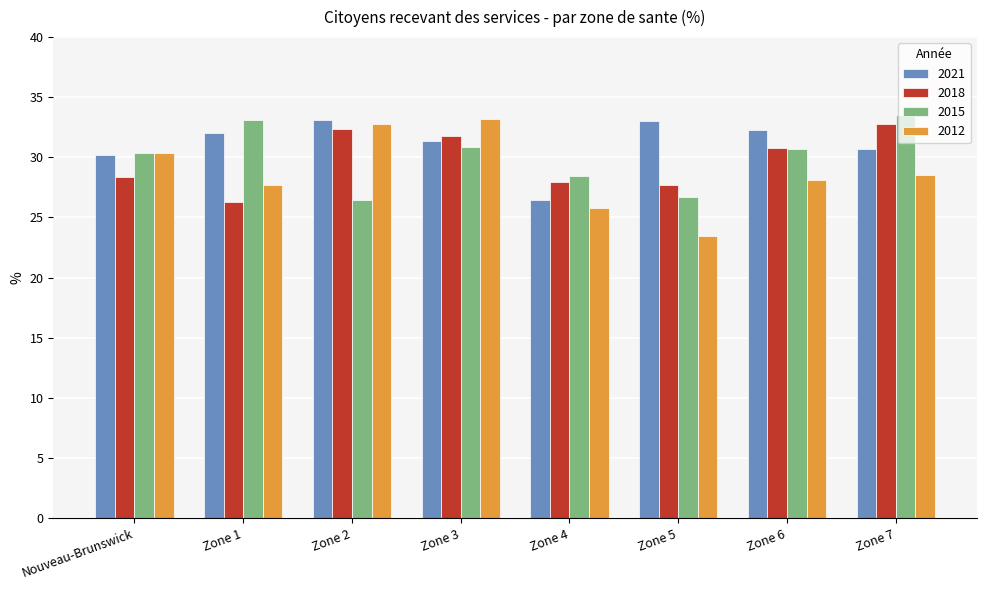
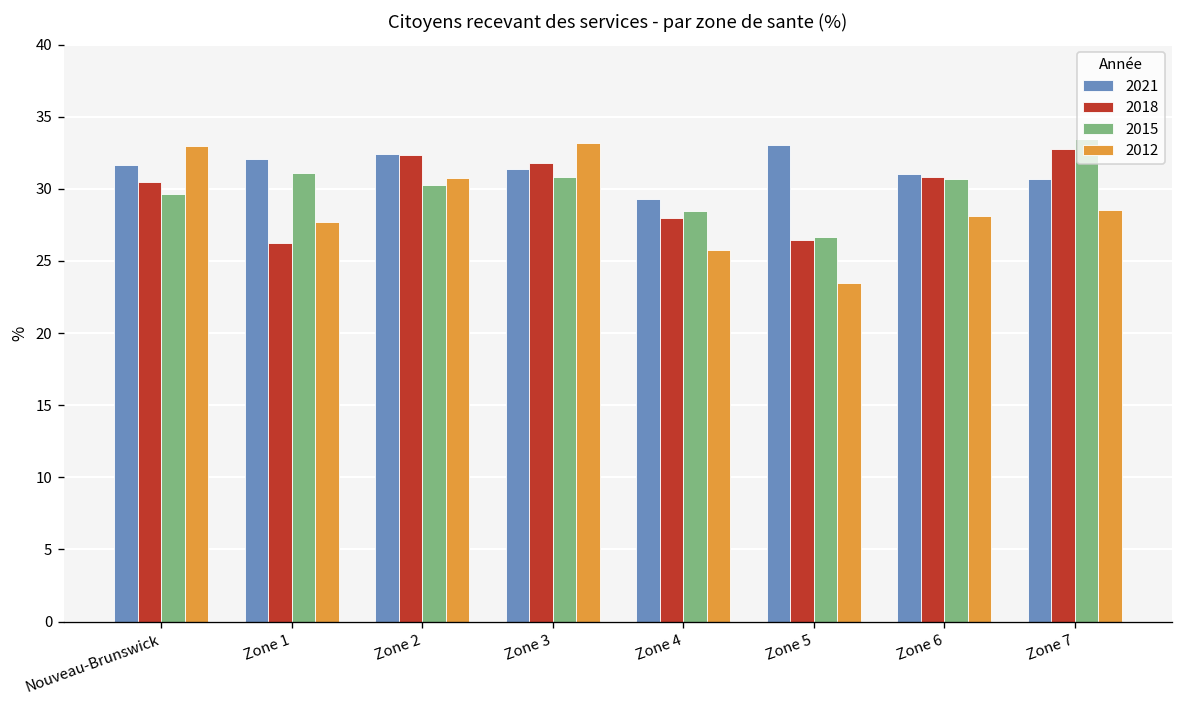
  {
    "2021": {
-     "Nouveau-Brunswick": 30.2,
+     "Nouveau-Brunswick": 31.6,
      "Zone 1": 32.1,
-     "Zone 2": 33.1,
+     "Zone 2": 32.4,
      "Zone 3": 31.4,
-     "Zone 4": 26.4,
+     "Zone 4": 29.3,
      "Zone 5": 33.1,
-     "Zone 6": 32.2,
+     "Zone 6": 31.0,
      "Zone 7": 30.7
    },
    "2018": {
-     "Nouveau-Brunswick": 28.4,
+     "Nouveau-Brunswick": 30.5,
      "Zone 1": 26.3,
      "Zone 2": 32.4,
      "Zone 3": 31.8,
      "Zone 4": 28.0,
-     "Zone 5": 27.7,
+     "Zone 5": 26.5,
      "Zone 6": 30.8,
      "Zone 7": 32.7
    },
    "2015": {
-     "Nouveau-Brunswick": 30.3,
-     "Zone 1": 33.1,
-     "Zone 2": 26.5,
+     "Nouveau-Brunswick": 29.6,
+     "Zone 1": 31.1,
+     "Zone 2": 30.2,
      "Zone 3": 30.8,
      "Zone 4": 28.4,
      "Zone 5": 26.7,
      "Zone 6": 30.7
    },
    "2012": {
-     "Nouveau-Brunswick": 30.4,
+     "Nouveau-Brunswick": 33.0,
      "Zone 1": 27.7,
-     "Zone 2": 32.7,
+     "Zone 2": 30.8,
      "Zone 3": 33.2,
      "Zone 4": 25.8,
      "Zone 5": 23.5,
      "Zone 6": 28.1,
      "Zone 7": 28.6
    }
  }
